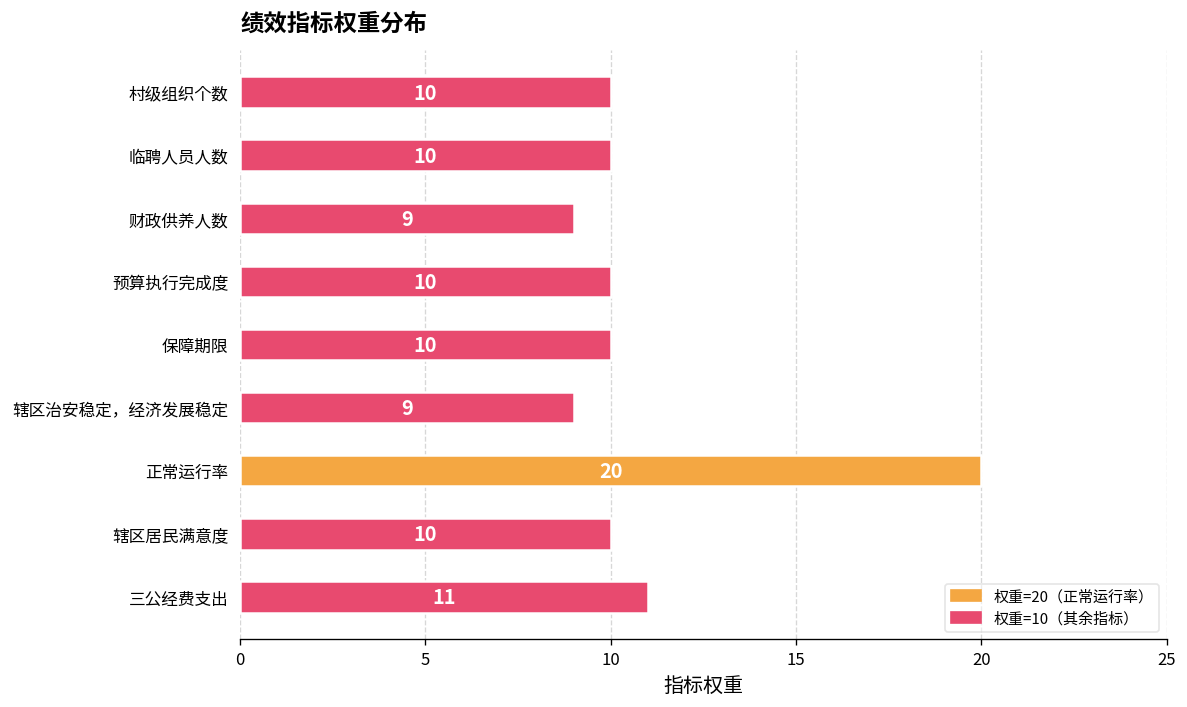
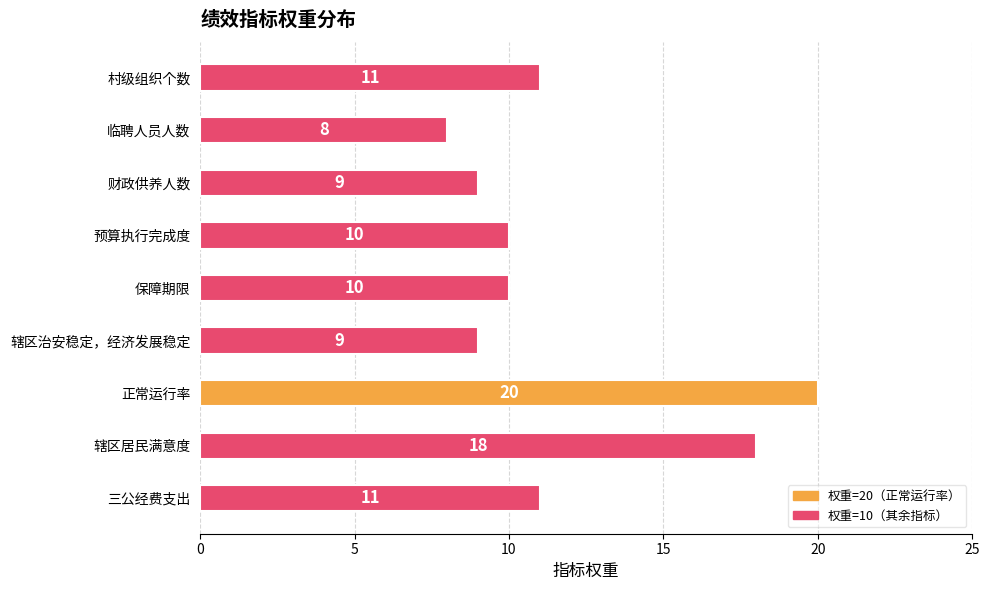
  {
-   "村级组织个数": 10,
-   "临聘人员人数": 10,
+   "村级组织个数": 11,
+   "临聘人员人数": 8,
    "财政供养人数": 9,
    "预算执行完成度": 10,
    "保障期限": 10,
    "辖区治安稳定，经济发展稳定": 9,
    "正常运行率": 20,
-   "辖区居民满意度": 10,
+   "辖区居民满意度": 18,
    "三公经费支出": 11
  }
